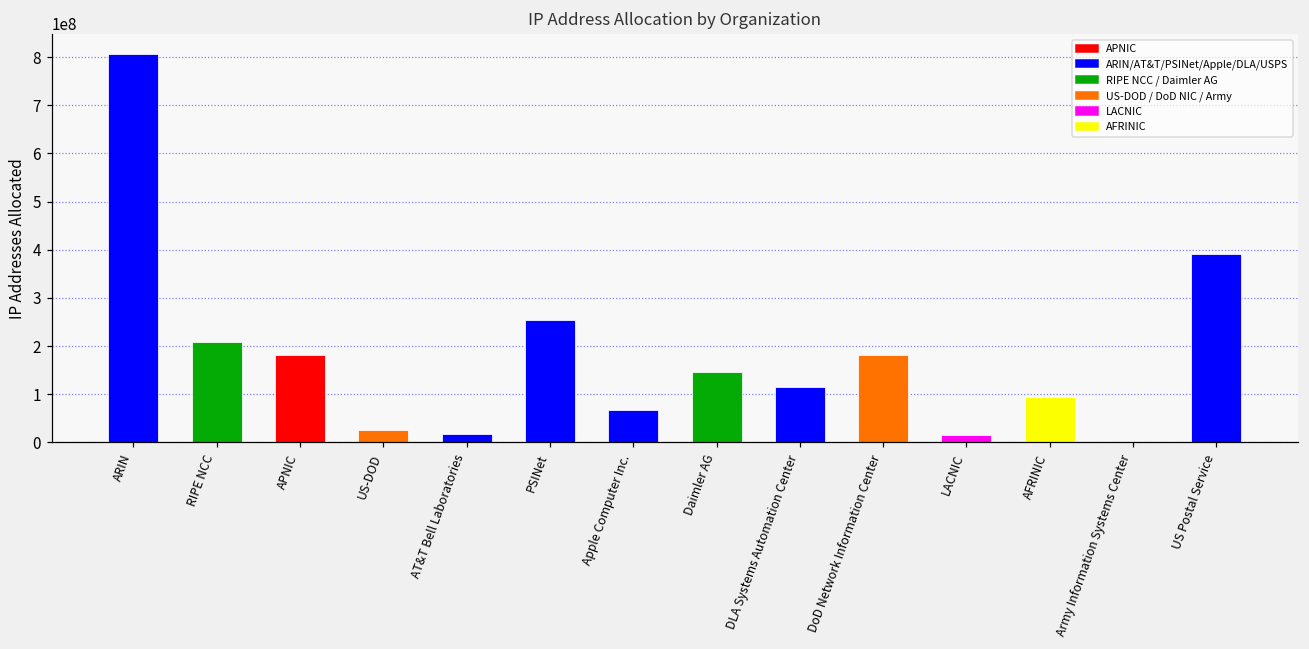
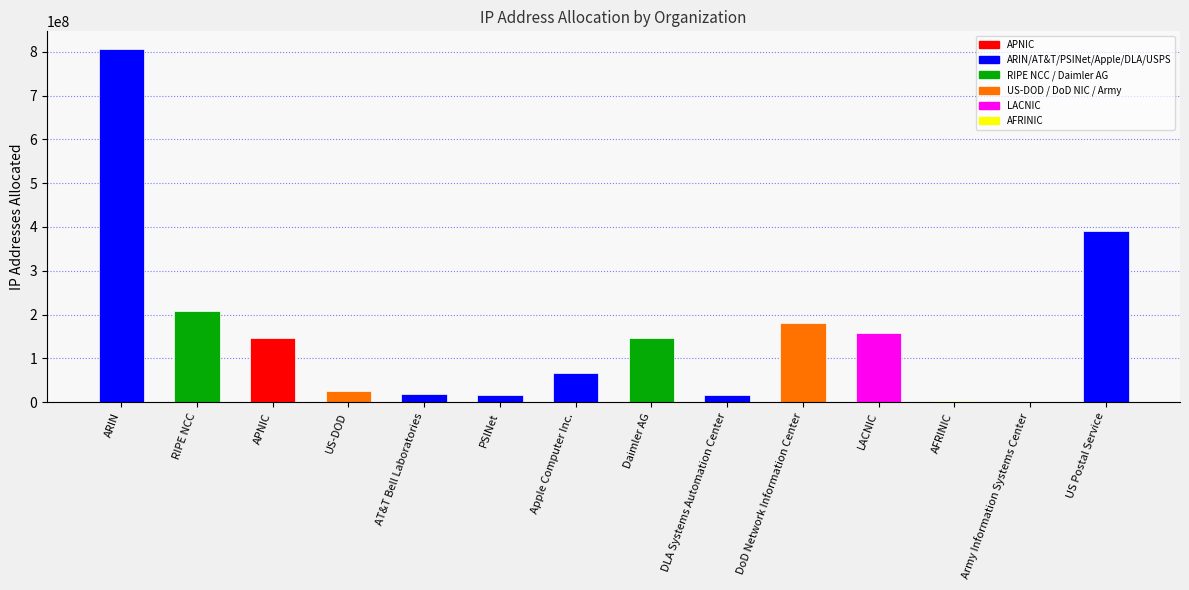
  {
    "ARIN": 810000000,
    "RIPE NCC": 210000000,
-   "APNIC": 180000000,
+   "APNIC": 150000000,
    "US-DOD": 30000000,
    "AT&T Bell Laboratories": 20000000,
-   "PSINet": 250000000,
+   "PSINet": 20000000,
    "Apple Computer Inc.": 70000000,
    "Daimler AG": 150000000,
-   "DLA Systems Automation Center": 110000000,
+   "DLA Systems Automation Center": 20000000,
    "DoD Network Information Center": 180000000,
-   "LACNIC": 20000000,
-   "AFRINIC": 90000000,
+   "LACNIC": 160000000,
+   "AFRINIC": 0,
    "US Postal Service": 390000000
  }
